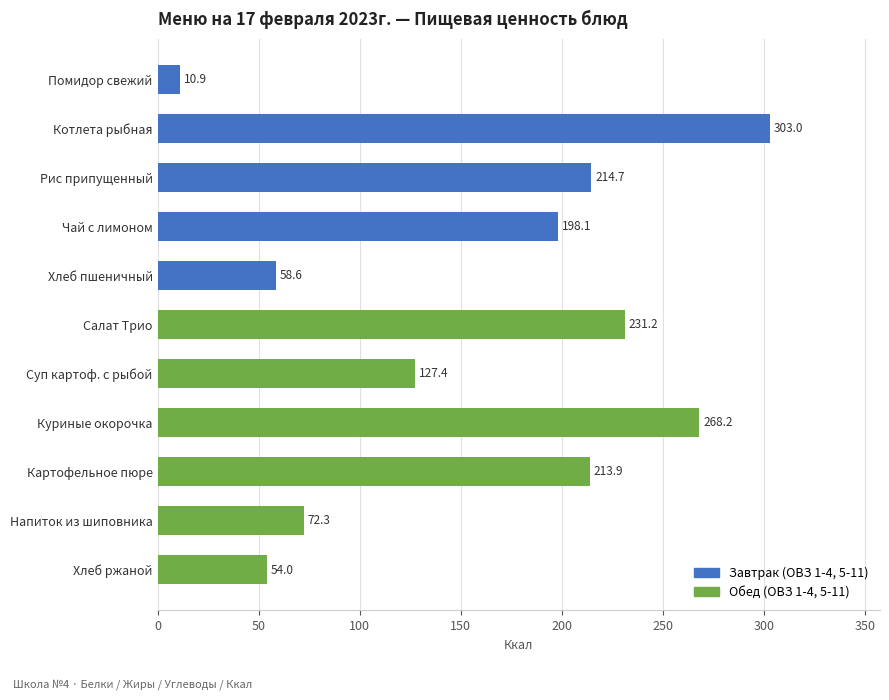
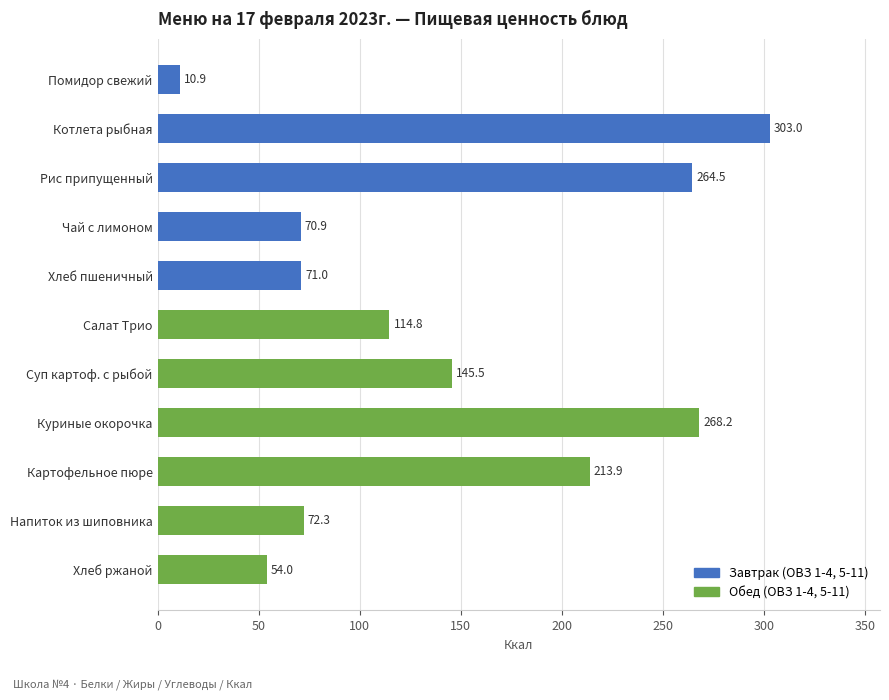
  {
    "Помидор свежий": 10.9,
    "Котлета рыбная": 303.0,
-   "Рис припущенный": 214.7,
-   "Чай с лимоном": 198.1,
-   "Хлеб пшеничный": 58.6,
-   "Салат Трио": 231.2,
-   "Суп картоф. с рыбой": 127.4,
+   "Рис припущенный": 264.5,
+   "Чай с лимоном": 70.9,
+   "Хлеб пшеничный": 71.0,
+   "Салат Трио": 114.8,
+   "Суп картоф. с рыбой": 145.5,
    "Куриные окорочка": 268.2,
    "Картофельное пюре": 213.9,
    "Напиток из шиповника": 72.3,
    "Хлеб ржаной": 54.0
  }
